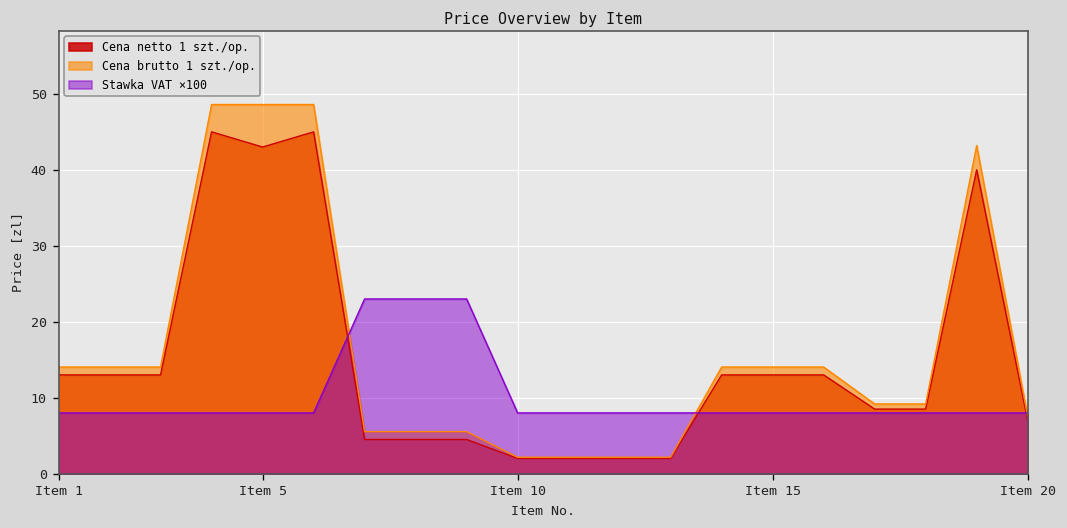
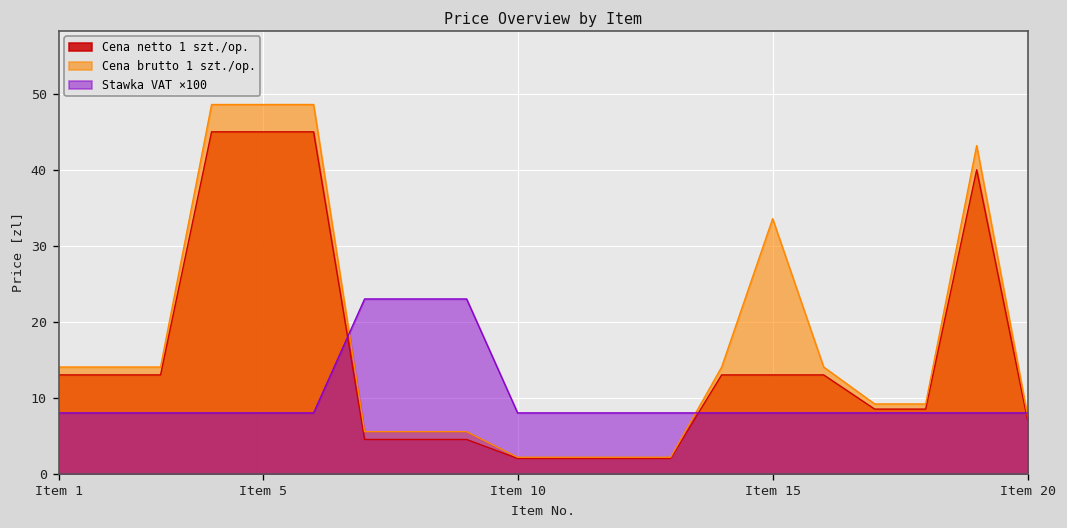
  {
    "Cena netto 1 szt./op.": {
      "Item 1": 13,
-     "Item 5": 43,
+     "Item 5": 45,
      "Item 15": 13,
      "Item 20": 7
    },
    "Cena brutto 1 szt./op.": {
      "Item 1": 14,
      "Item 5": 49,
-     "Item 15": 14,
+     "Item 15": 34,
      "Item 20": 8
    },
    "Stawka VAT ×100": {
      "Item 1": 8,
      "Item 5": 8,
      "Item 10": 8,
      "Item 15": 8,
      "Item 20": 8
    }
  }
